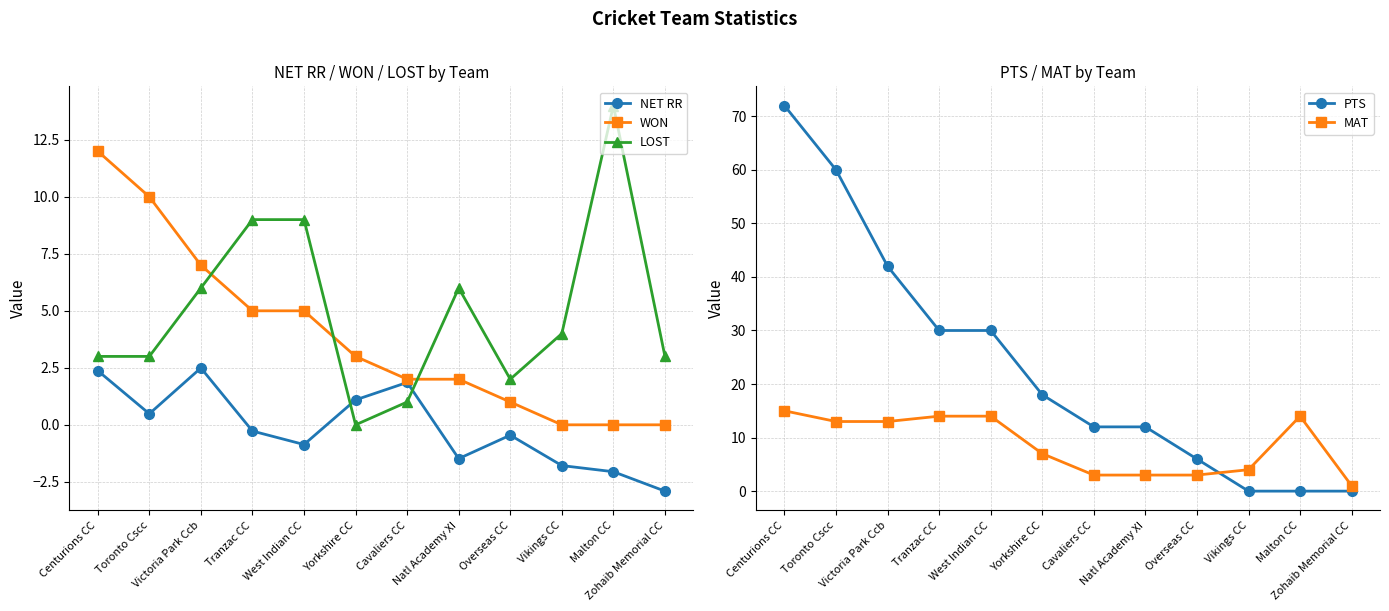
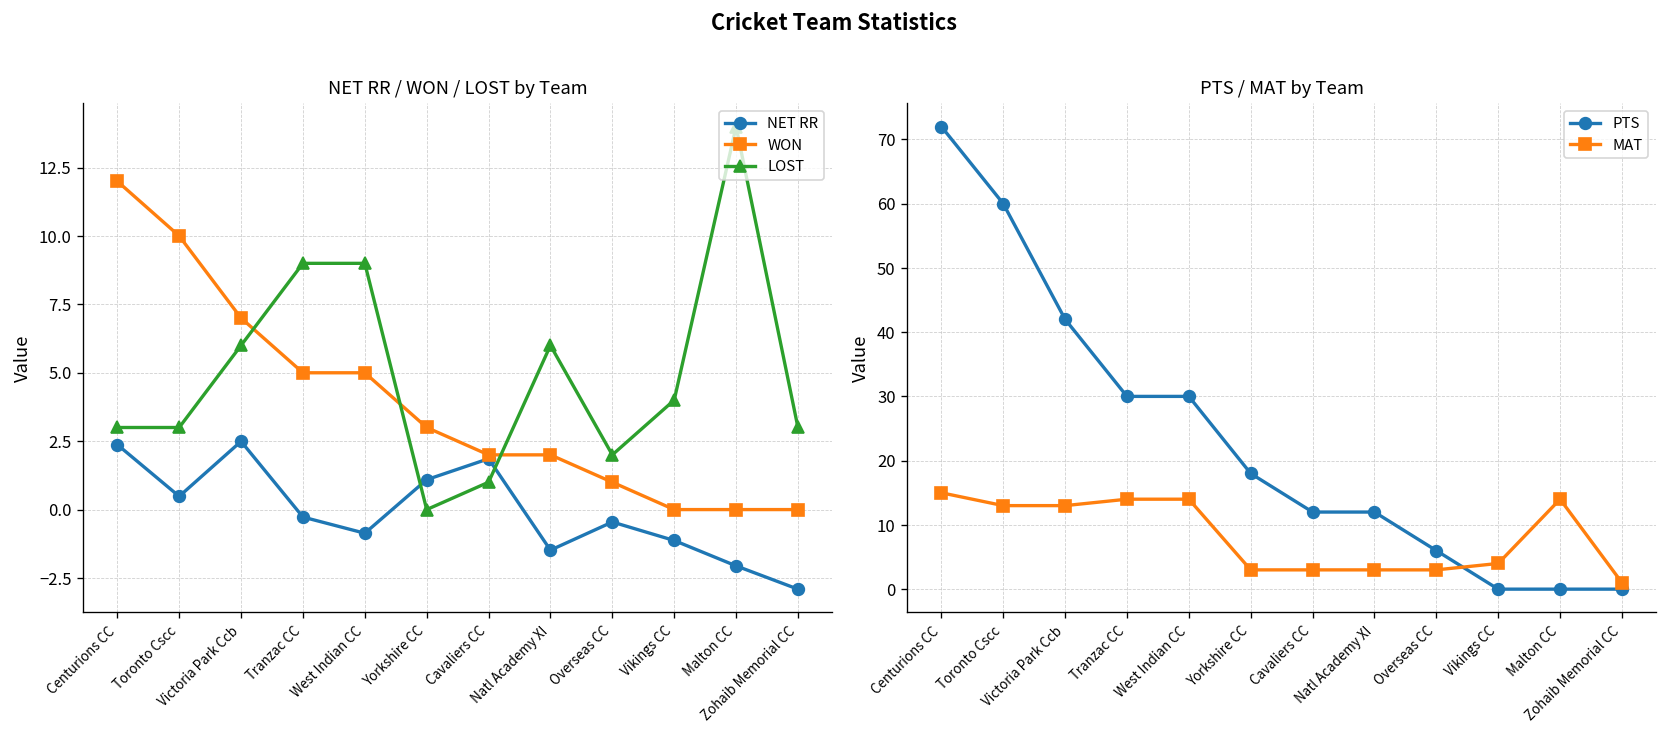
  {
    "NET RR / WON / LOST by Team": {
      "NET RR": {
        "Centurions CC": 2.4,
        "Toronto Cscc": 0.5,
        "Victoria Park Ccb": 2.5,
        "Tranzac CC": -0.3,
        "West Indian CC": -0.9,
        "Yorkshire CC": 1.1,
        "Cavaliers CC": 1.9,
        "Natl Academy XI": -1.5,
        "Overseas CC": -0.5,
-       "Vikings CC": -1.8,
+       "Vikings CC": -1.1,
        "Malton CC": -2.1,
        "Zohaib Memorial CC": -2.9
      },
      "WON": {
        "Centurions CC": 12.0,
        "Toronto Cscc": 10.0,
        "Victoria Park Ccb": 7.0,
        "Tranzac CC": 5.0,
        "West Indian CC": 5.0,
        "Yorkshire CC": 3.0,
        "Cavaliers CC": 2.0,
        "Natl Academy XI": 2.0,
        "Overseas CC": 1.0,
        "Vikings CC": 0.0,
        "Malton CC": 0.0,
        "Zohaib Memorial CC": 0.0
      },
      "LOST": {
        "Centurions CC": 3.0,
        "Toronto Cscc": 3.0,
        "Victoria Park Ccb": 6.0,
        "Tranzac CC": 9.0,
        "West Indian CC": 9.0,
        "Yorkshire CC": 0.0,
        "Cavaliers CC": 1.0,
        "Natl Academy XI": 6.0,
        "Overseas CC": 2.0,
        "Vikings CC": 4.0,
        "Zohaib Memorial CC": 3.0
      }
    },
    "PTS / MAT by Team": {
      "PTS": {
        "Centurions CC": 72,
        "Toronto Cscc": 60,
        "Victoria Park Ccb": 42,
        "Tranzac CC": 30,
        "West Indian CC": 30,
        "Yorkshire CC": 18,
        "Cavaliers CC": 12,
        "Natl Academy XI": 12,
        "Overseas CC": 6,
        "Vikings CC": 0,
        "Malton CC": 0,
        "Zohaib Memorial CC": 0
      },
      "MAT": {
        "Centurions CC": 15,
        "Toronto Cscc": 13,
        "Victoria Park Ccb": 13,
        "Tranzac CC": 14,
        "West Indian CC": 14,
-       "Yorkshire CC": 7,
+       "Yorkshire CC": 3,
        "Cavaliers CC": 3,
        "Natl Academy XI": 3,
        "Overseas CC": 3,
        "Vikings CC": 4,
        "Malton CC": 14,
        "Zohaib Memorial CC": 1
      }
    }
  }
